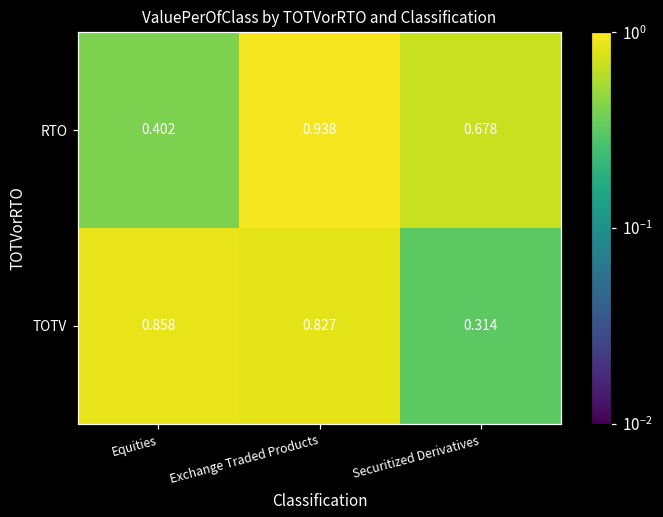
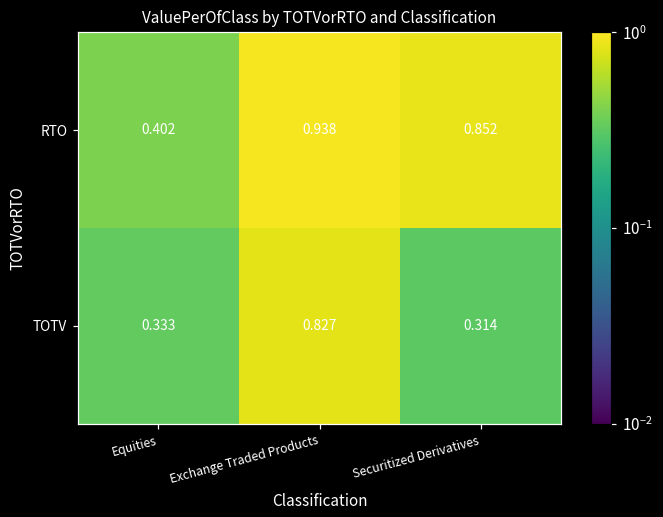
  {
    "RTO": {
      "Equities": 0.402,
      "Exchange Traded Products": 0.938,
-     "Securitized Derivatives": 0.678
+     "Securitized Derivatives": 0.852
    },
    "TOTV": {
-     "Equities": 0.858,
+     "Equities": 0.333,
      "Exchange Traded Products": 0.827,
      "Securitized Derivatives": 0.314
    }
  }
